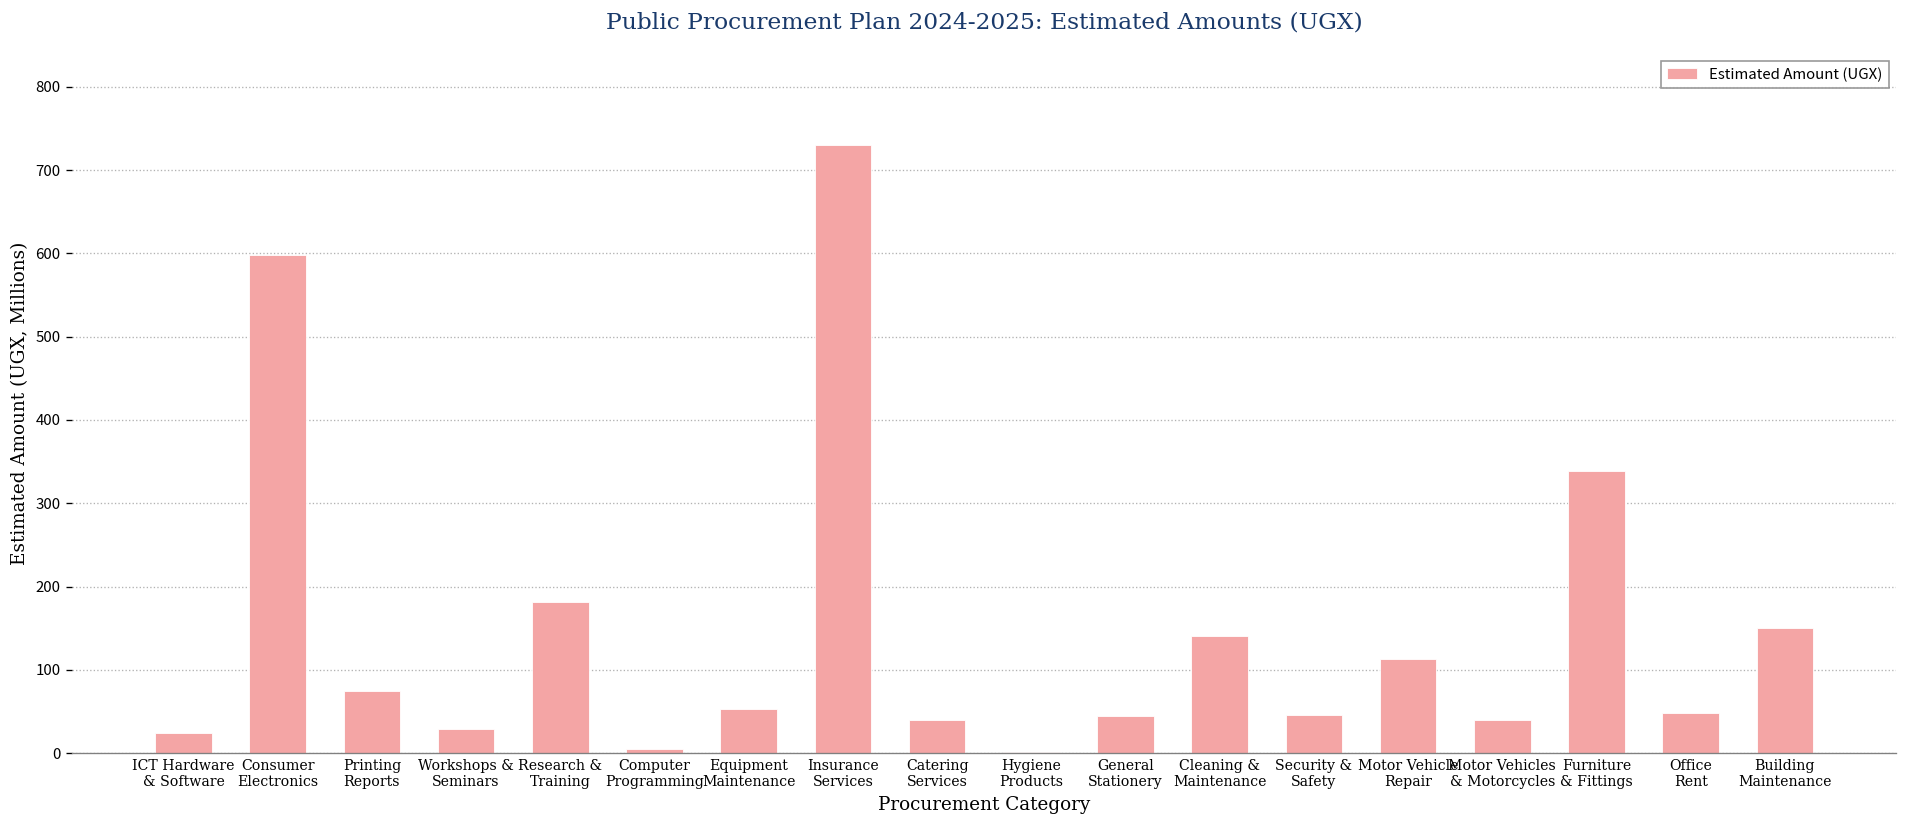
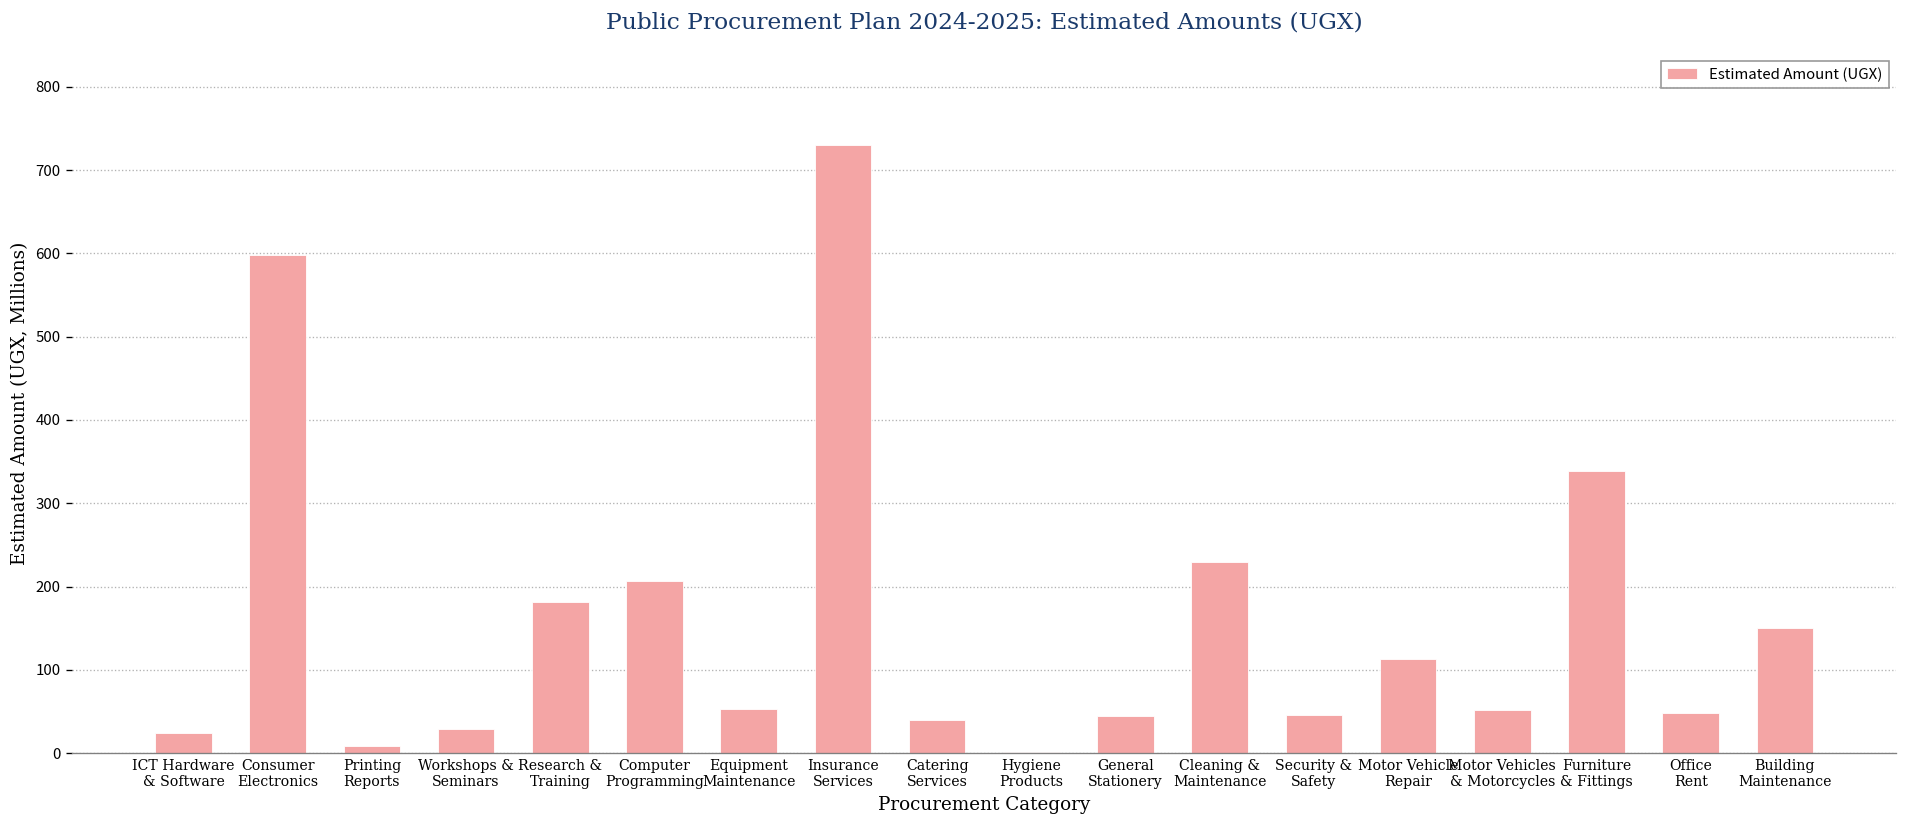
  {
    "ICT Hardware & Software": 20,
    "Consumer Electronics": 600,
-   "Printing Reports": 70,
+   "Printing Reports": 10,
    "Workshops & Seminars": 30,
    "Research & Training": 180,
-   "Computer Programming": 10,
+   "Computer Programming": 210,
    "Equipment Maintenance": 50,
    "Insurance Services": 730,
    "Catering Services": 40,
    "General Stationery": 50,
-   "Cleaning & Maintenance": 140,
+   "Cleaning & Maintenance": 230,
    "Security & Safety": 50,
    "Motor Vehicle Repair": 110,
-   "Motor Vehicles & Motorcycles": 40,
+   "Motor Vehicles & Motorcycles": 50,
    "Furniture & Fittings": 340,
    "Office Rent": 50,
    "Building Maintenance": 150
  }
